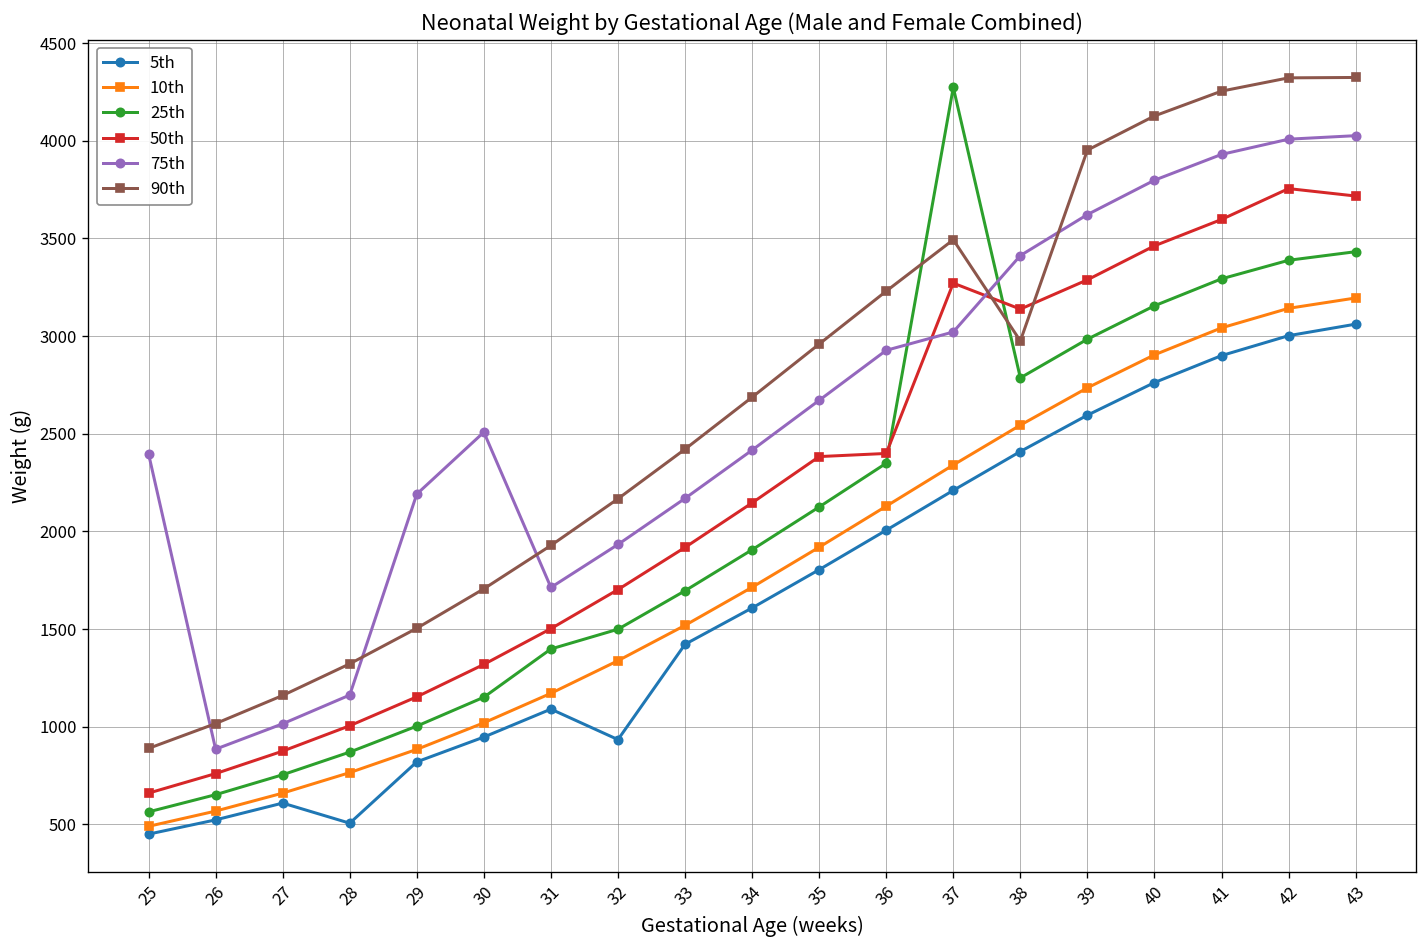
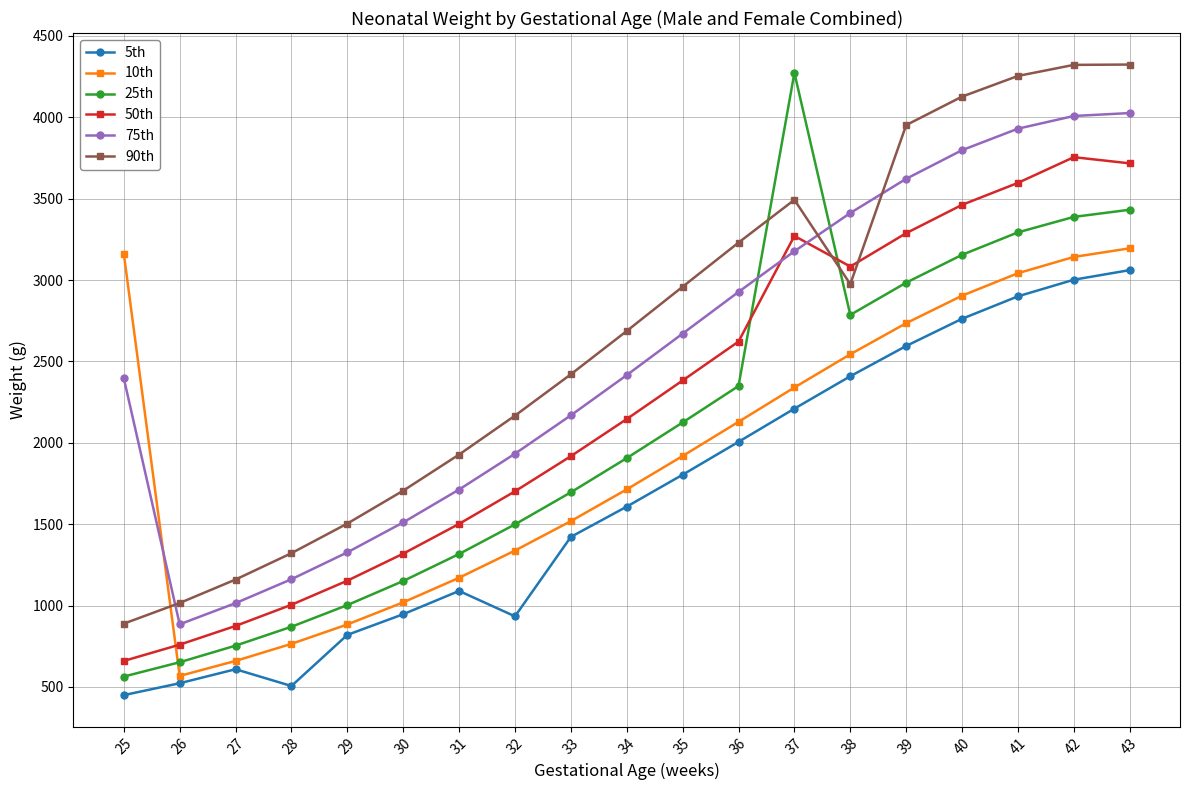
  {
    "5th": {
      "25": 450,
      "26": 520,
      "27": 610,
      "28": 510,
      "29": 820,
      "30": 950,
      "31": 1090,
      "32": 930,
      "33": 1420,
      "34": 1610,
      "35": 1800,
      "36": 2010,
      "37": 2210,
      "38": 2410,
      "39": 2600,
      "40": 2760,
      "41": 2900,
      "42": 3000,
      "43": 3060
    },
    "10th": {
-     "25": 490,
+     "25": 3160,
      "26": 570,
      "27": 660,
      "28": 770,
      "29": 880,
      "30": 1020,
      "31": 1170,
      "32": 1340,
      "33": 1520,
      "34": 1710,
      "35": 1920,
      "36": 2130,
      "37": 2340,
      "38": 2540,
      "39": 2740,
      "40": 2900,
      "41": 3040,
      "42": 3140,
      "43": 3200
    },
    "25th": {
      "25": 560,
      "26": 650,
      "27": 750,
      "28": 870,
      "29": 1000,
      "30": 1150,
-     "31": 1400,
+     "31": 1320,
      "32": 1500,
      "33": 1700,
      "34": 1910,
      "35": 2130,
      "36": 2350,
      "37": 4270,
      "38": 2790,
      "39": 2980,
      "40": 3160,
      "41": 3290,
      "42": 3390,
      "43": 3430
    },
    "50th": {
      "25": 660,
      "26": 760,
      "27": 880,
      "28": 1010,
      "29": 1150,
      "30": 1320,
      "31": 1500,
      "32": 1700,
      "33": 1920,
      "34": 2150,
      "35": 2380,
-     "36": 2400,
+     "36": 2620,
      "37": 3270,
-     "38": 3140,
+     "38": 3080,
      "39": 3290,
      "40": 3460,
      "41": 3600,
      "42": 3760,
      "43": 3720
    },
    "75th": {
      "25": 2400,
      "26": 890,
      "27": 1020,
      "28": 1160,
-     "29": 2190,
-     "30": 2510,
+     "29": 1330,
+     "30": 1510,
      "31": 1710,
      "32": 1930,
      "33": 2170,
      "34": 2420,
      "35": 2670,
      "36": 2930,
-     "37": 3020,
+     "37": 3180,
      "38": 3410,
      "39": 3620,
      "40": 3800,
      "41": 3930,
      "42": 4010,
      "43": 4030
    },
    "90th": {
      "25": 890,
      "26": 1020,
      "27": 1160,
      "28": 1320,
      "29": 1500,
      "30": 1710,
      "31": 1930,
      "32": 2170,
      "33": 2420,
      "34": 2690,
      "35": 2960,
      "36": 3230,
      "37": 3490,
      "38": 2980,
      "39": 3950,
      "40": 4130,
      "41": 4250,
      "42": 4320,
      "43": 4320
    }
  }
